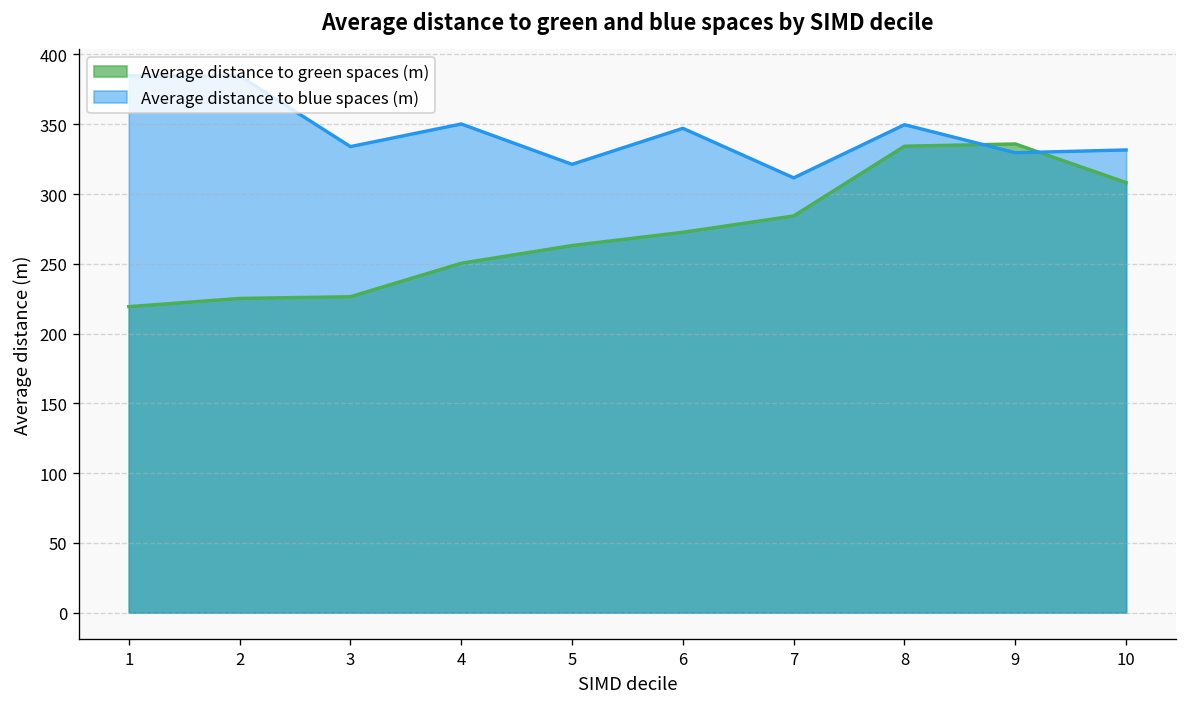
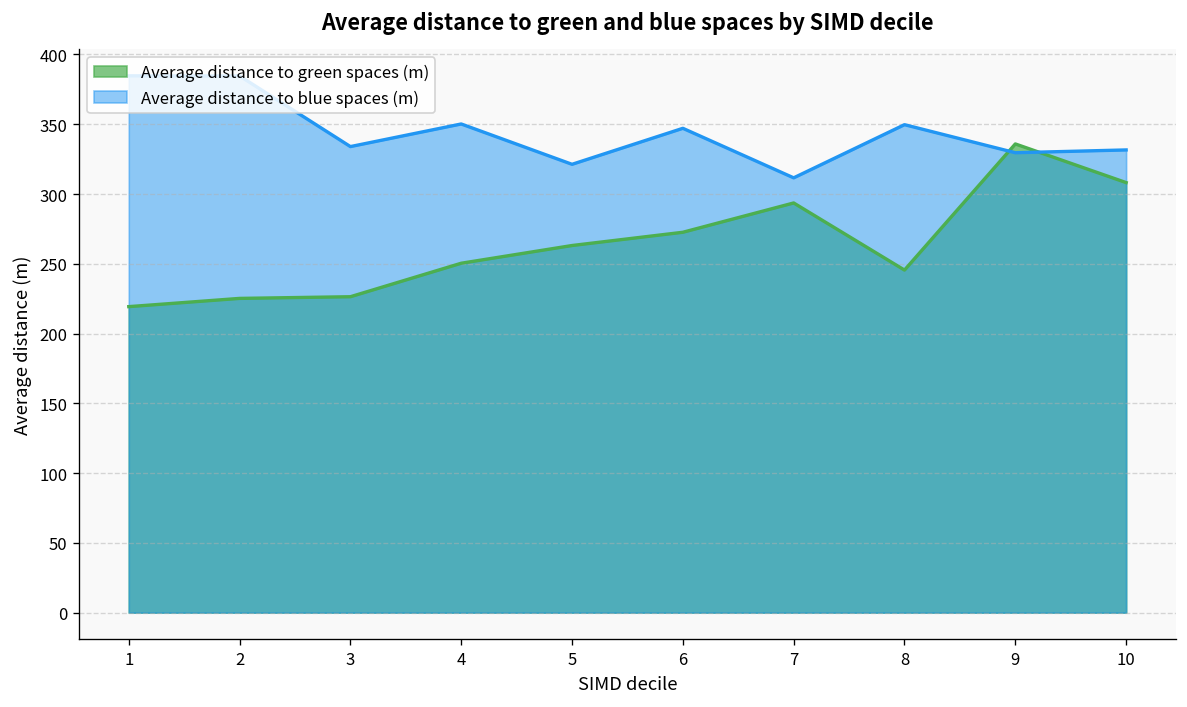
  {
    "Average distance to green spaces (m)": {
      "1": 219,
      "2": 225,
      "3": 226,
      "4": 250,
      "5": 263,
      "6": 273,
-     "7": 284,
-     "8": 334,
+     "7": 294,
+     "8": 246,
      "9": 336,
      "10": 308
    },
    "Average distance to blue spaces (m)": {
      "3": 334,
      "4": 350,
      "5": 321,
      "6": 347,
      "7": 312,
      "8": 350,
      "9": 330,
      "10": 332
    }
  }
